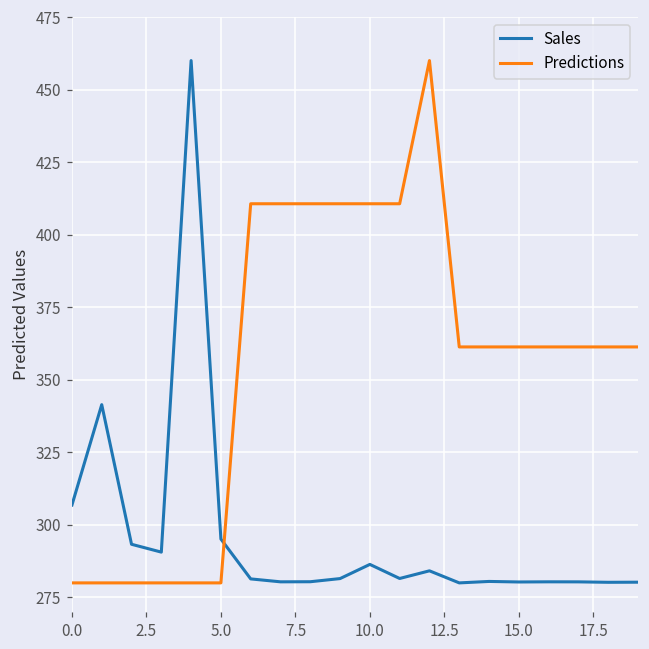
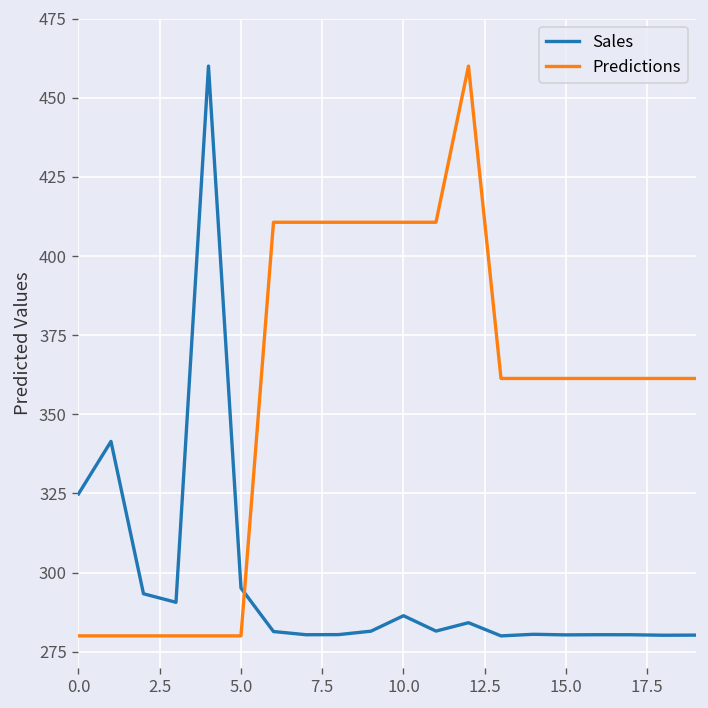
  {
    "Sales": {
-     "0.0": 307,
+     "0.0": 325,
      "5.0": 295,
      "10.0": 286,
      "15.0": 280
    },
    "Predictions": {
      "0.0": 280,
      "5.0": 280,
      "10.0": 411,
      "15.0": 361
    }
  }
